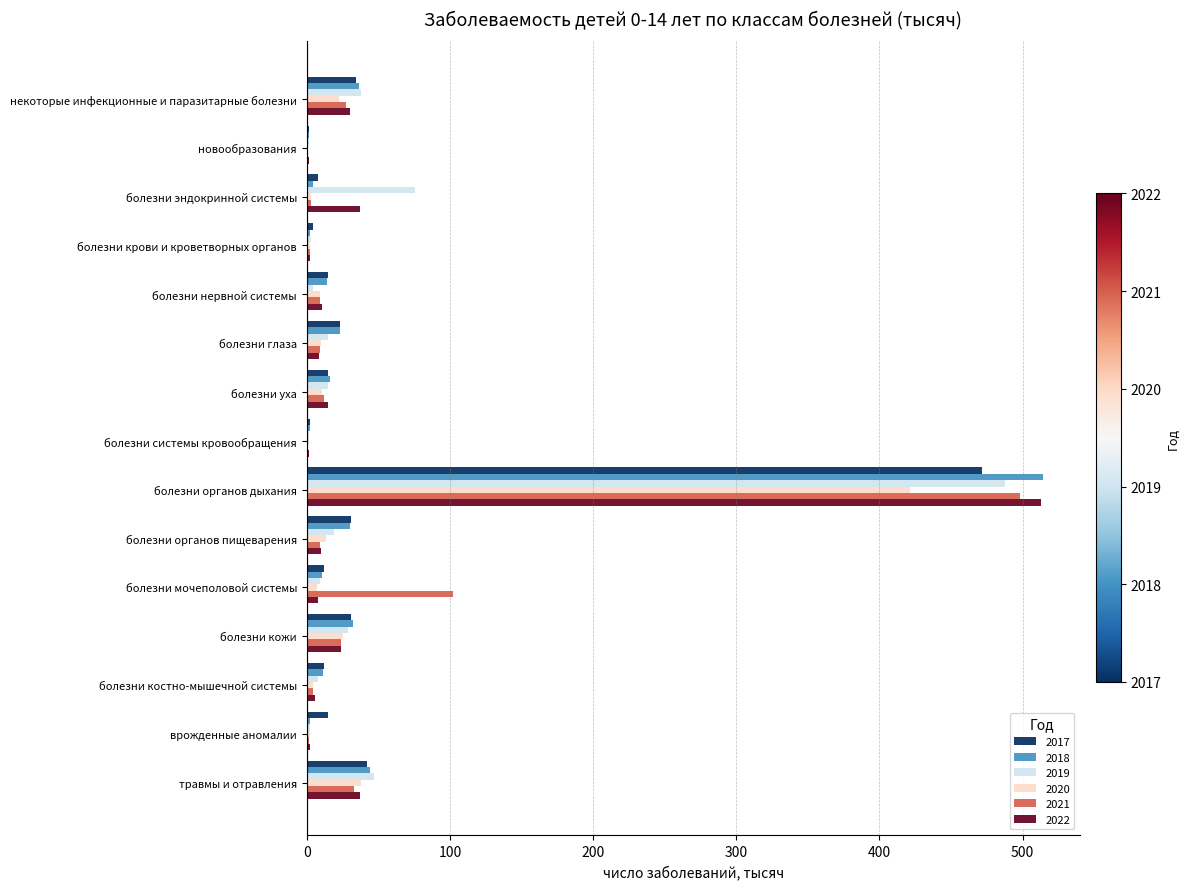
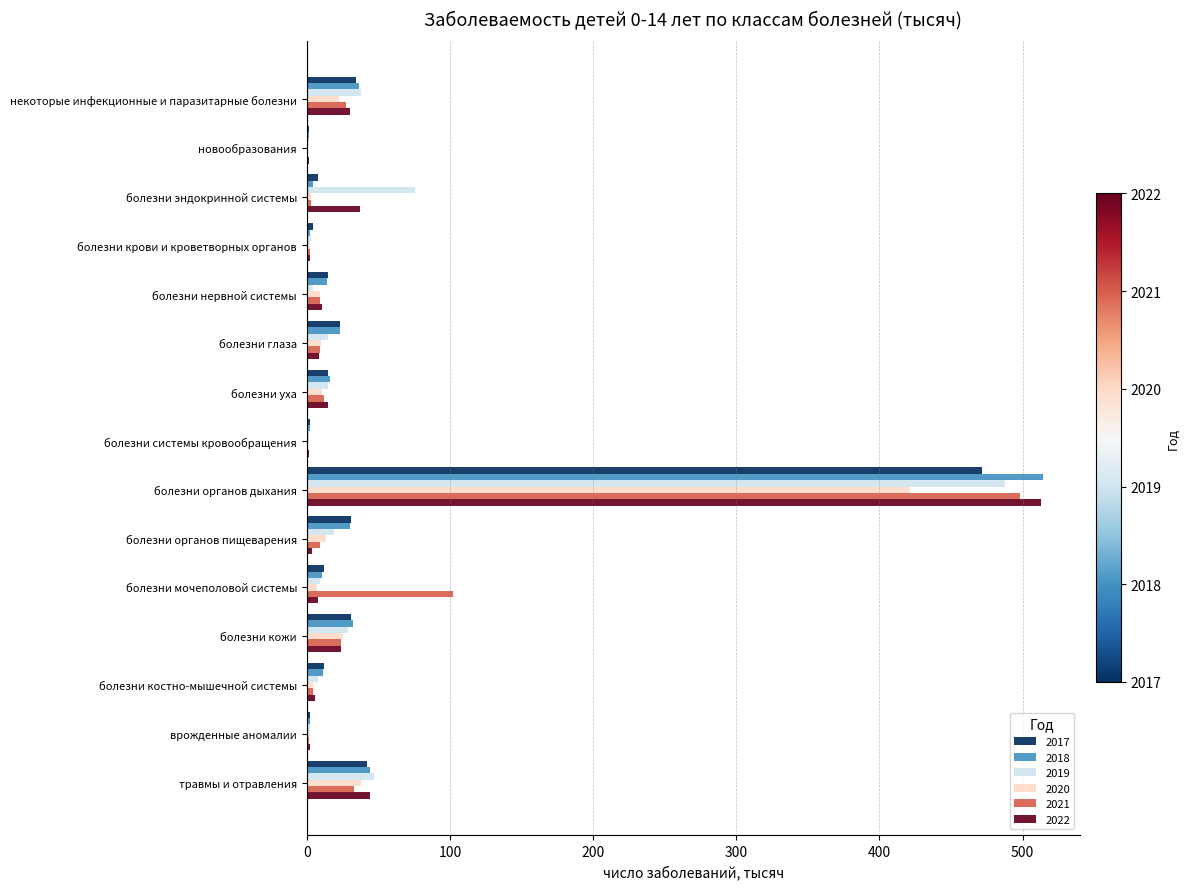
  {
    "2017": {
      "некоторые инфекционные и паразитарные болезни": 35,
      "болезни эндокринной системы": 8,
      "болезни крови и кроветворных органов": 4,
      "болезни нервной системы": 15,
      "болезни глаза": 23,
      "болезни уха": 15,
      "болезни системы кровообращения": 2,
      "болезни органов дыхания": 472,
      "болезни органов пищеварения": 31,
      "болезни мочеполовой системы": 12,
      "болезни кожи": 31,
      "болезни костно-мышечной системы": 12,
-     "врожденные аномалии": 15,
+     "врожденные аномалии": 2,
      "травмы и отравления": 42
    },
    "2018": {
      "некоторые инфекционные и паразитарные болезни": 36,
      "болезни эндокринной системы": 4,
      "болезни крови и кроветворных органов": 3,
      "болезни нервной системы": 14,
      "болезни глаза": 24,
      "болезни уха": 17,
      "болезни системы кровообращения": 3,
      "болезни органов дыхания": 514,
      "болезни органов пищеварения": 30,
      "болезни мочеполовой системы": 11,
      "болезни кожи": 33,
      "болезни костно-мышечной системы": 12,
      "врожденные аномалии": 2,
      "травмы и отравления": 44
    },
    "2019": {
      "некоторые инфекционные и паразитарные болезни": 38,
      "болезни эндокринной системы": 76,
      "болезни крови и кроветворных органов": 3,
      "болезни нервной системы": 4,
      "болезни глаза": 15,
      "болезни уха": 15,
      "болезни органов дыхания": 487,
      "болезни органов пищеварения": 19,
      "болезни мочеполовой системы": 10,
      "болезни кожи": 29,
      "болезни костно-мышечной системы": 8,
      "врожденные аномалии": 2,
      "травмы и отравления": 47
    },
    "2020": {
      "некоторые инфекционные и паразитарные болезни": 23,
      "болезни эндокринной системы": 3,
      "болезни крови и кроветворных органов": 2,
      "болезни нервной системы": 10,
      "болезни глаза": 10,
      "болезни уха": 11,
      "болезни органов дыхания": 421,
      "болезни органов пищеварения": 13,
      "болезни мочеполовой системы": 7,
      "болезни кожи": 25,
      "болезни костно-мышечной системы": 5,
      "врожденные аномалии": 2,
      "травмы и отравления": 38
    },
    "2021": {
      "некоторые инфекционные и паразитарные болезни": 28,
      "болезни эндокринной системы": 3,
      "болезни крови и кроветворных органов": 2,
      "болезни нервной системы": 9,
      "болезни глаза": 9,
      "болезни уха": 12,
      "болезни органов дыхания": 498,
      "болезни органов пищеварения": 9,
      "болезни мочеполовой системы": 102,
      "болезни кожи": 24,
      "болезни костно-мышечной системы": 5,
      "врожденные аномалии": 2,
      "травмы и отравления": 33
    },
    "2022": {
      "некоторые инфекционные и паразитарные болезни": 30,
      "болезни эндокринной системы": 37,
      "болезни крови и кроветворных органов": 2,
      "болезни нервной системы": 11,
      "болезни глаза": 9,
      "болезни уха": 15,
      "болезни органов дыхания": 513,
-     "болезни органов пищеварения": 10,
+     "болезни органов пищеварения": 4,
      "болезни мочеполовой системы": 8,
      "болезни кожи": 24,
      "болезни костно-мышечной системы": 6,
      "врожденные аномалии": 2,
-     "травмы и отравления": 37
+     "травмы и отравления": 44
    }
  }
